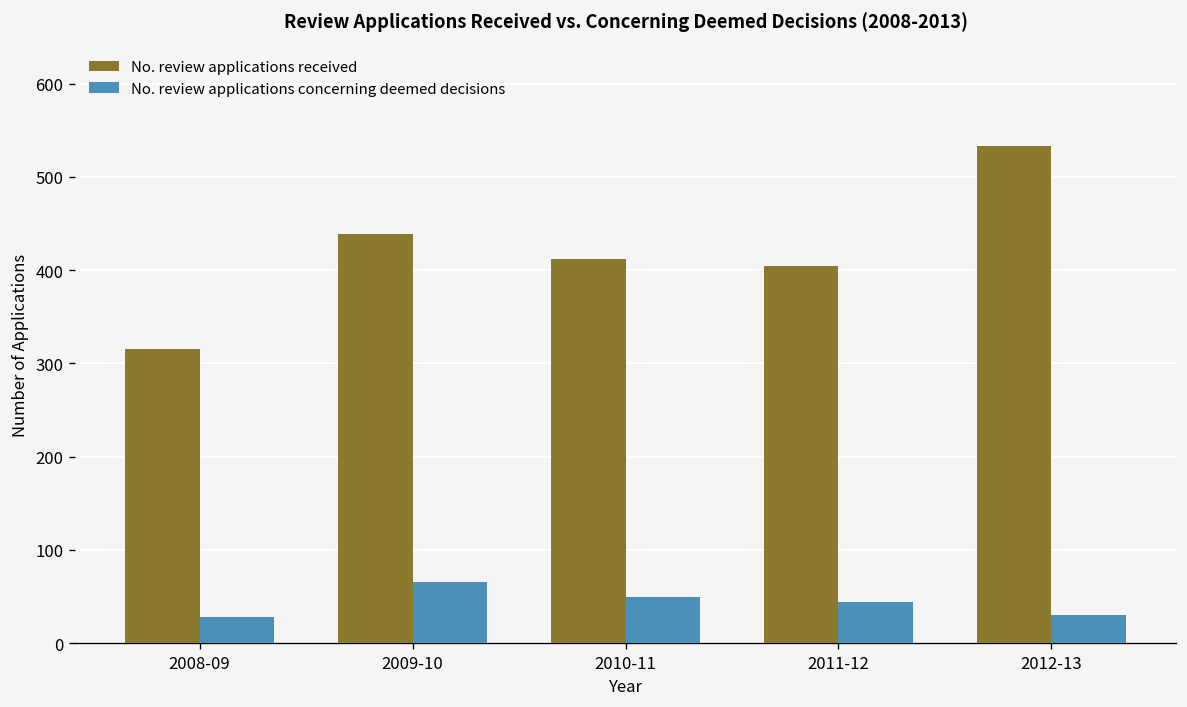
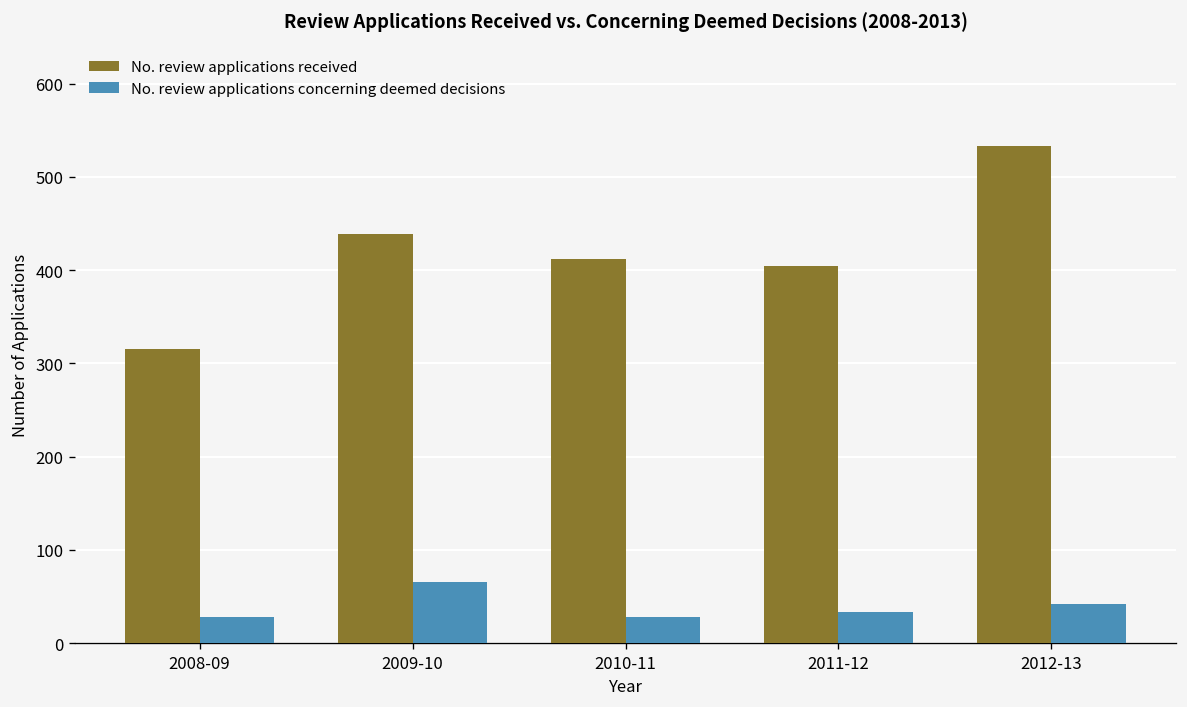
  {
    "No. review applications received": {
      "2008-09": 320,
      "2009-10": 440,
      "2010-11": 410,
      "2011-12": 400,
      "2012-13": 530
    },
    "No. review applications concerning deemed decisions": {
      "2008-09": 30,
      "2009-10": 70,
-     "2010-11": 50,
-     "2011-12": 40,
-     "2012-13": 30
+     "2010-11": 30,
+     "2011-12": 30,
+     "2012-13": 40
    }
  }
